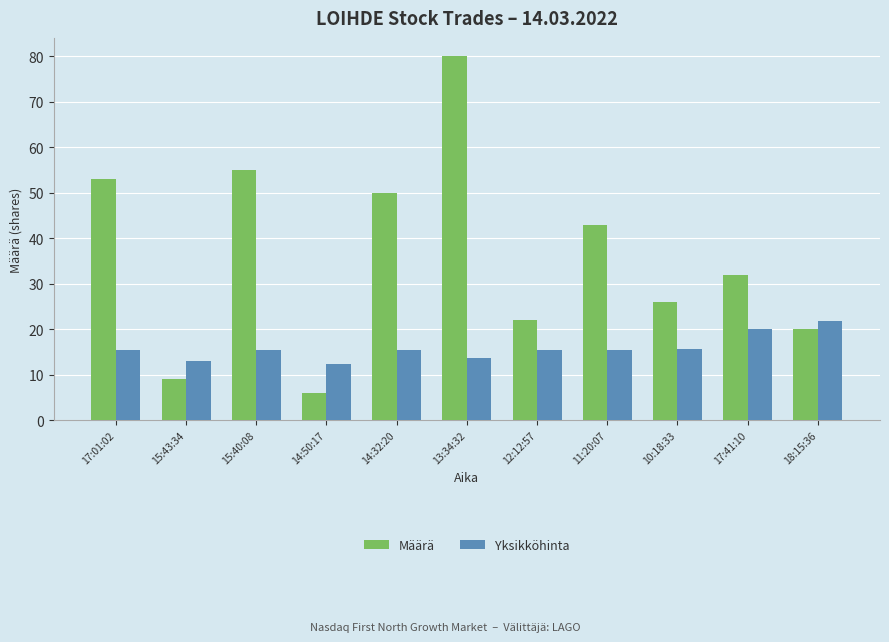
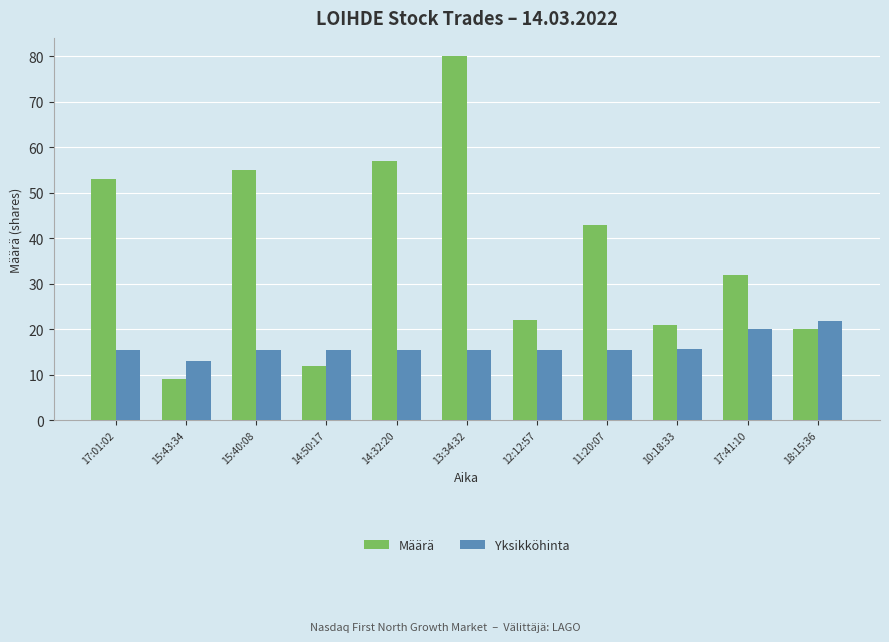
  {
    "Määrä": {
      "17:01:02": 53,
      "15:43:34": 9,
      "15:40:08": 55,
-     "14:50:17": 6,
-     "14:32:20": 50,
+     "14:50:17": 12,
+     "14:32:20": 57,
      "13:34:32": 80,
      "12:12:57": 22,
      "11:20:07": 43,
-     "10:18:33": 26,
+     "10:18:33": 21,
      "17:41:10": 32,
      "18:15:36": 20
    },
    "Yksikköhinta": {
      "17:01:02": 15,
      "15:43:34": 13,
      "15:40:08": 15,
-     "14:50:17": 12,
+     "14:50:17": 16,
      "14:32:20": 16,
-     "13:34:32": 14,
+     "13:34:32": 16,
      "12:12:57": 16,
      "11:20:07": 16,
      "10:18:33": 16,
      "17:41:10": 20,
      "18:15:36": 22
    }
  }
